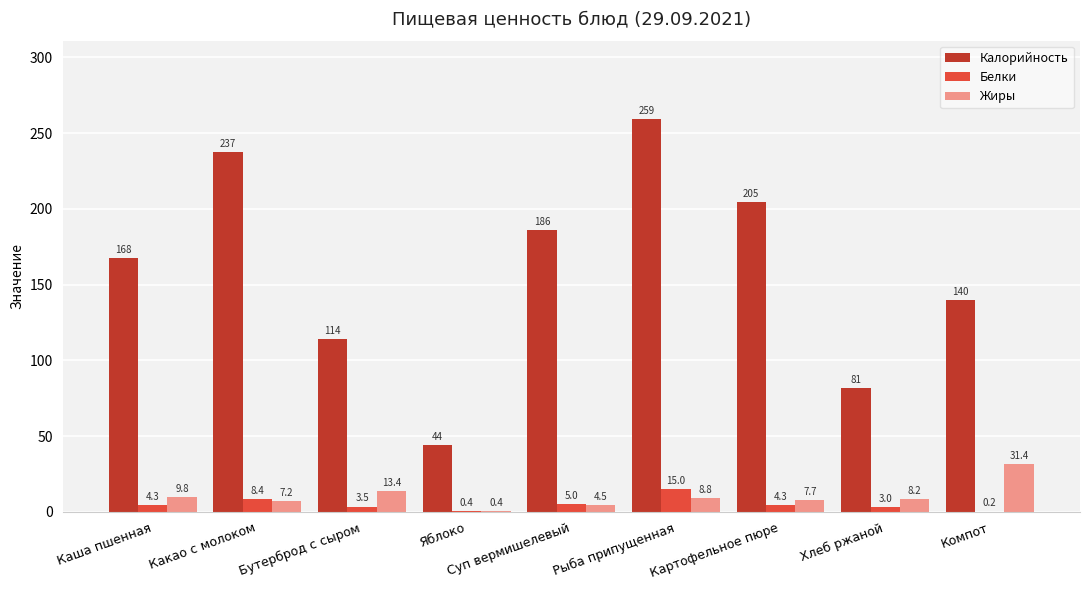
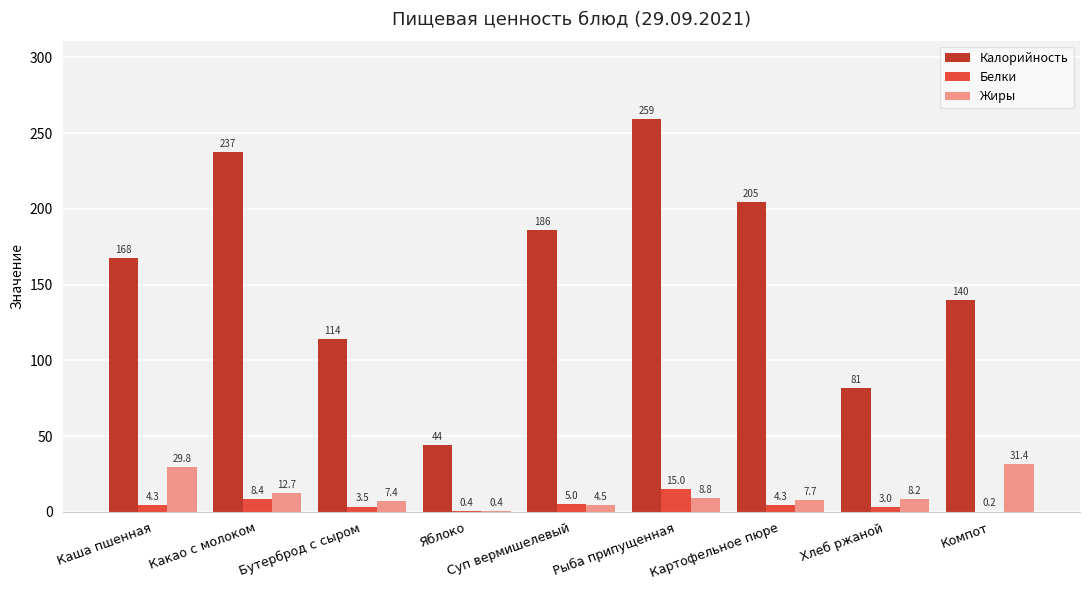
  {
    "Жиры": {
-     "Каша пшенная": 9.8,
-     "Какао с молоком": 7.2,
-     "Бутерброд с сыром": 13.4,
+     "Каша пшенная": 29.8,
+     "Какао с молоком": 12.7,
+     "Бутерброд с сыром": 7.4,
      "Яблоко": 0.4,
      "Суп вермишелевый": 4.5,
      "Рыба припущенная": 8.8,
      "Картофельное пюре": 7.7,
      "Хлеб ржаной": 8.2,
      "Компот": 31.4
    }
  }
